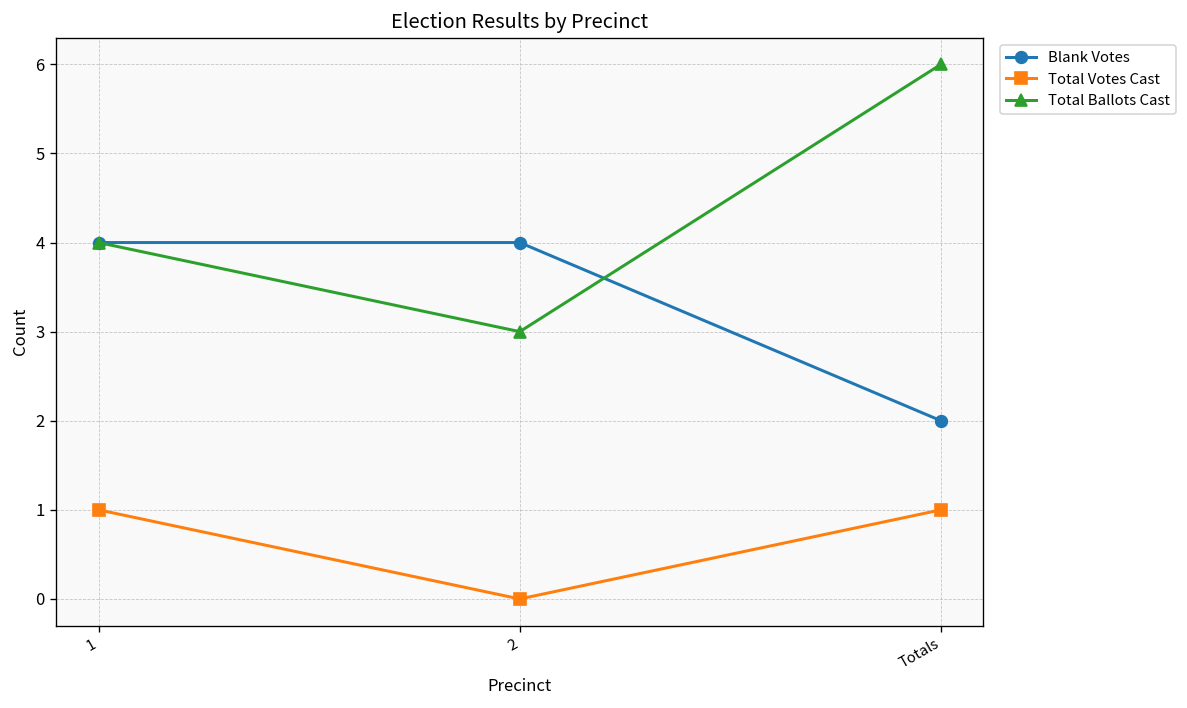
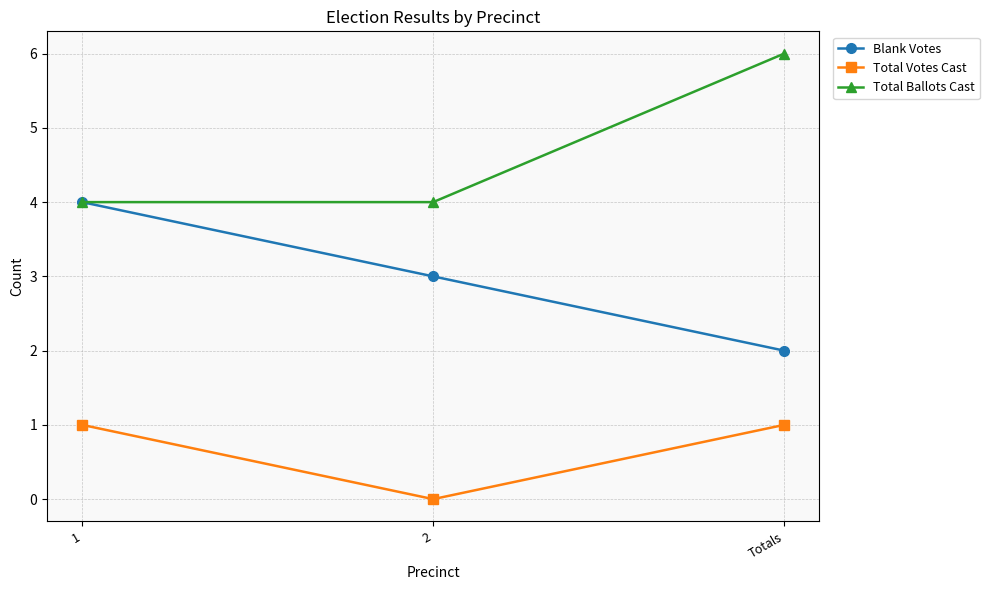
  {
    "Blank Votes": {
-     "2": 4,
+     "2": 3,
      "Totals": 2
    },
    "Total Votes Cast": {
      "1": 1,
      "2": 0,
      "Totals": 1
    },
    "Total Ballots Cast": {
-     "2": 3,
+     "2": 4,
      "Totals": 6
    }
  }
